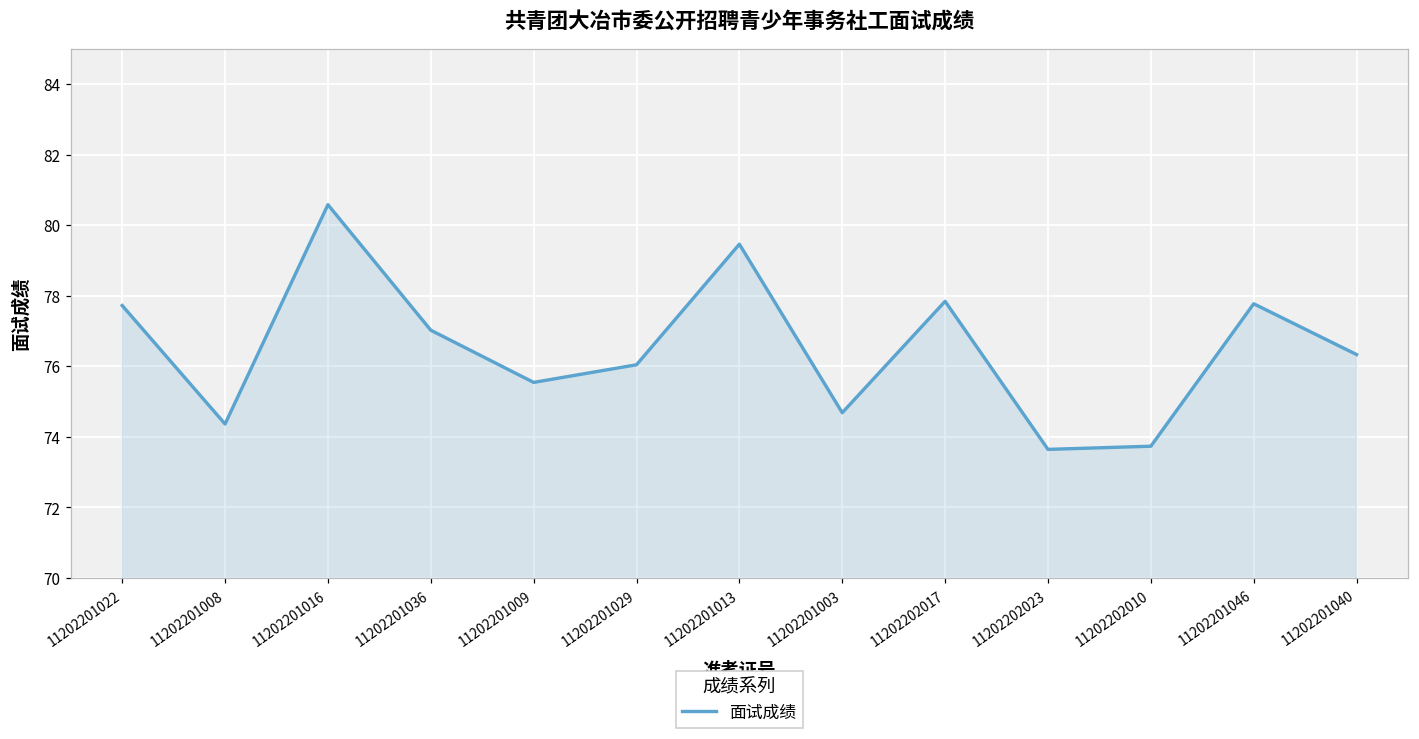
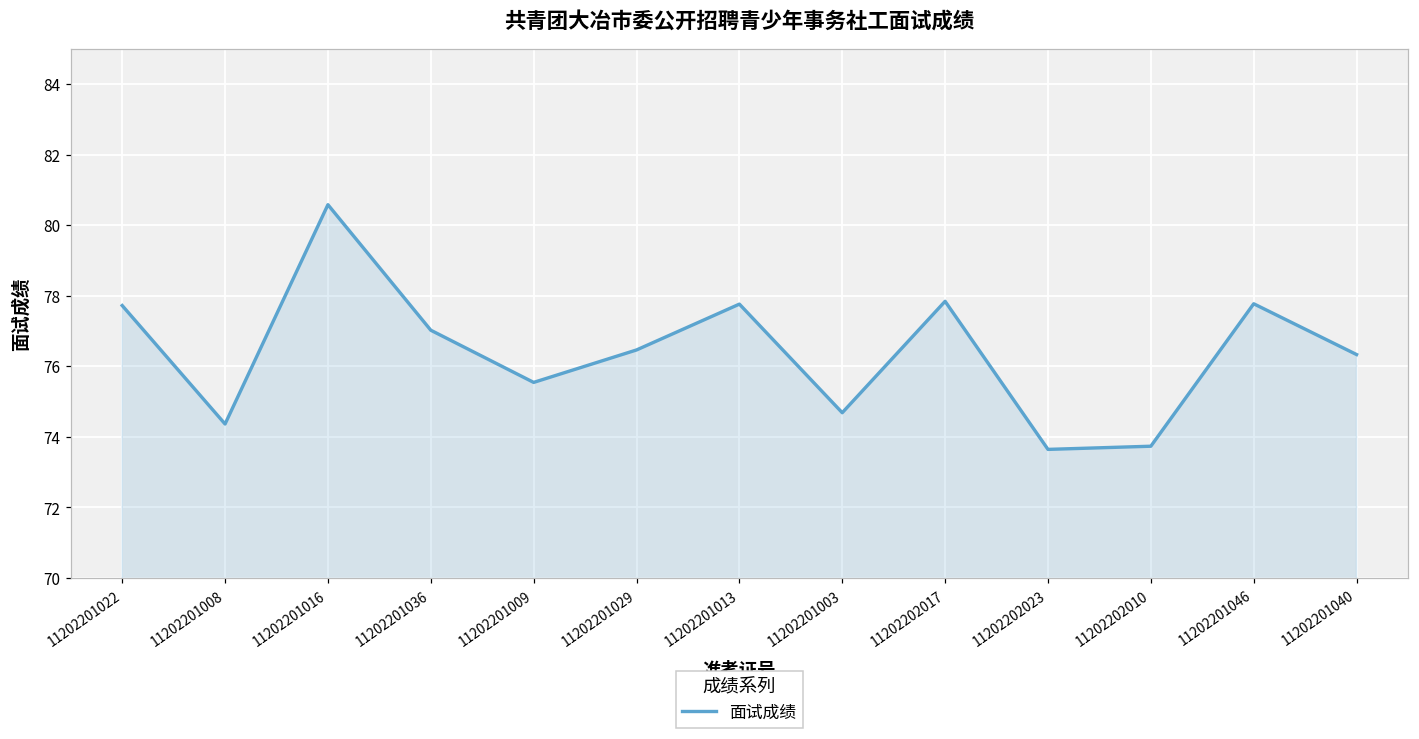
  {
    "11202201022": 77.7,
    "11202201008": 74.4,
    "11202201016": 80.6,
    "11202201036": 77.0,
    "11202201009": 75.5,
-   "11202201029": 76.0,
-   "11202201013": 79.5,
+   "11202201029": 76.5,
+   "11202201013": 77.8,
    "11202201003": 74.7,
    "11202202017": 77.8,
    "11202202023": 73.6,
    "11202202010": 73.7,
    "11202201046": 77.8,
    "11202201040": 76.3
  }
